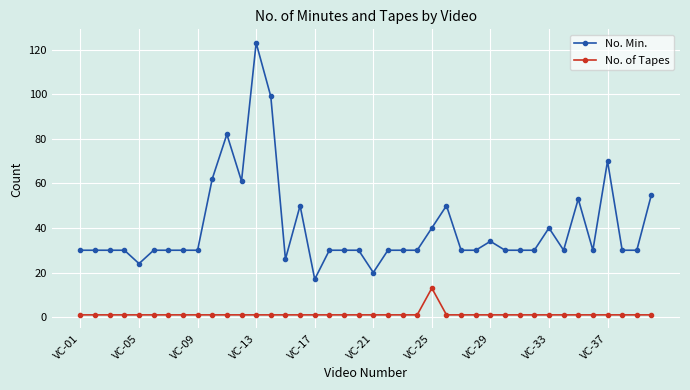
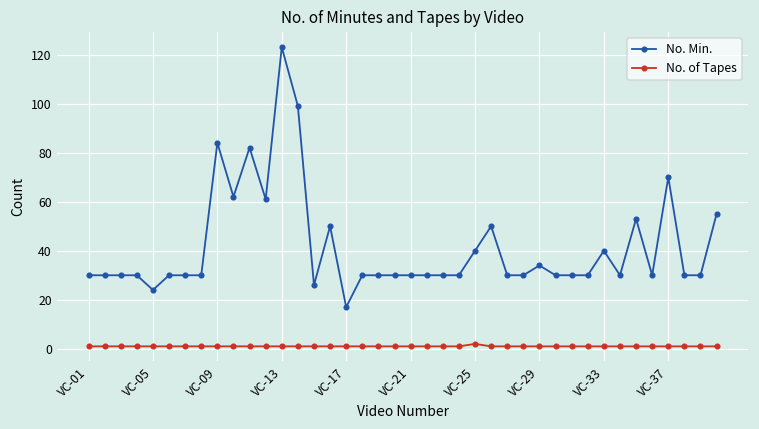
  {
    "No. Min.": {
      "VC-01": 30,
      "VC-05": 24,
-     "VC-09": 30,
+     "VC-09": 84,
      "VC-13": 123,
      "VC-17": 17,
-     "VC-21": 20,
+     "VC-21": 30,
      "VC-25": 40,
      "VC-29": 34,
      "VC-33": 40,
      "VC-37": 70
    },
    "No. of Tapes": {
      "VC-01": 1,
      "VC-05": 1,
      "VC-09": 1,
      "VC-13": 1,
      "VC-17": 1,
      "VC-21": 1,
-     "VC-25": 13,
+     "VC-25": 2,
      "VC-29": 1,
      "VC-33": 1,
      "VC-37": 1
    }
  }
